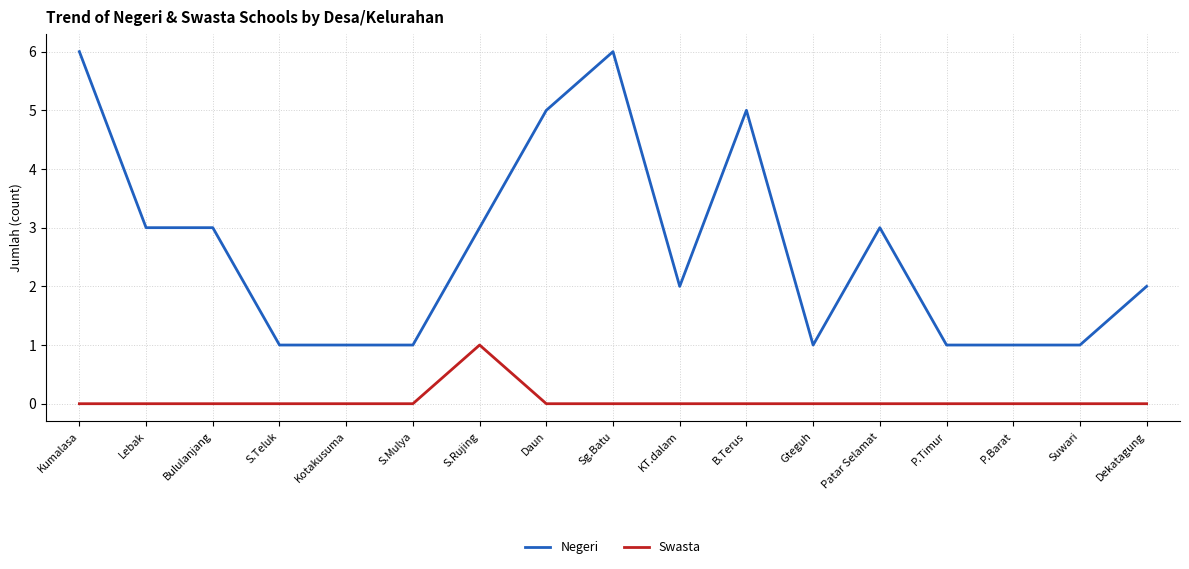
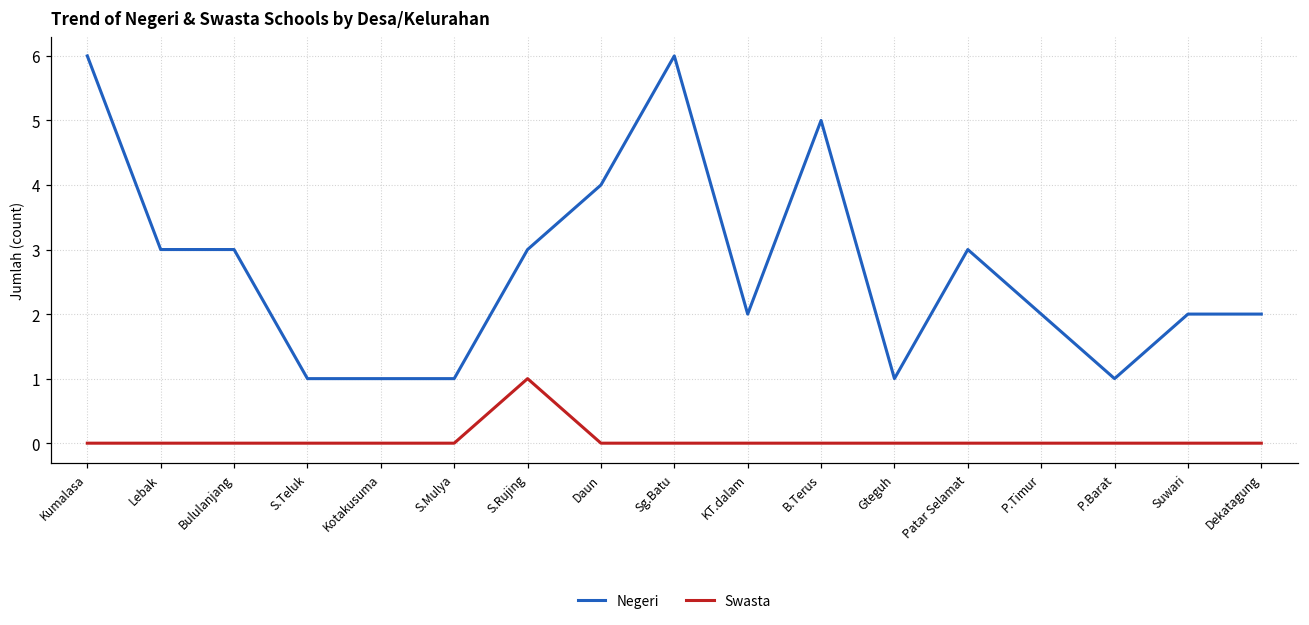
  {
    "Negeri": {
      "Kumalasa": 6,
      "Lebak": 3,
      "Bululanjang": 3,
      "S.Teluk": 1,
      "Kotakusuma": 1,
      "S.Mulya": 1,
      "S.Rujing": 3,
-     "Daun": 5,
+     "Daun": 4,
      "Sg.Batu": 6,
      "KT.dalam": 2,
      "B.Terus": 5,
      "Gteguh": 1,
      "Patar Selamat": 3,
-     "P.Timur": 1,
+     "P.Timur": 2,
      "P.Barat": 1,
-     "Suwari": 1,
+     "Suwari": 2,
      "Dekatagung": 2
    },
    "Swasta": {
      "Kumalasa": 0,
      "Lebak": 0,
      "Bululanjang": 0,
      "S.Teluk": 0,
      "Kotakusuma": 0,
      "S.Mulya": 0,
      "S.Rujing": 1,
      "Daun": 0,
      "Sg.Batu": 0,
      "KT.dalam": 0,
      "B.Terus": 0,
      "Gteguh": 0,
      "Patar Selamat": 0,
      "P.Timur": 0,
      "P.Barat": 0,
      "Suwari": 0,
      "Dekatagung": 0
    }
  }
